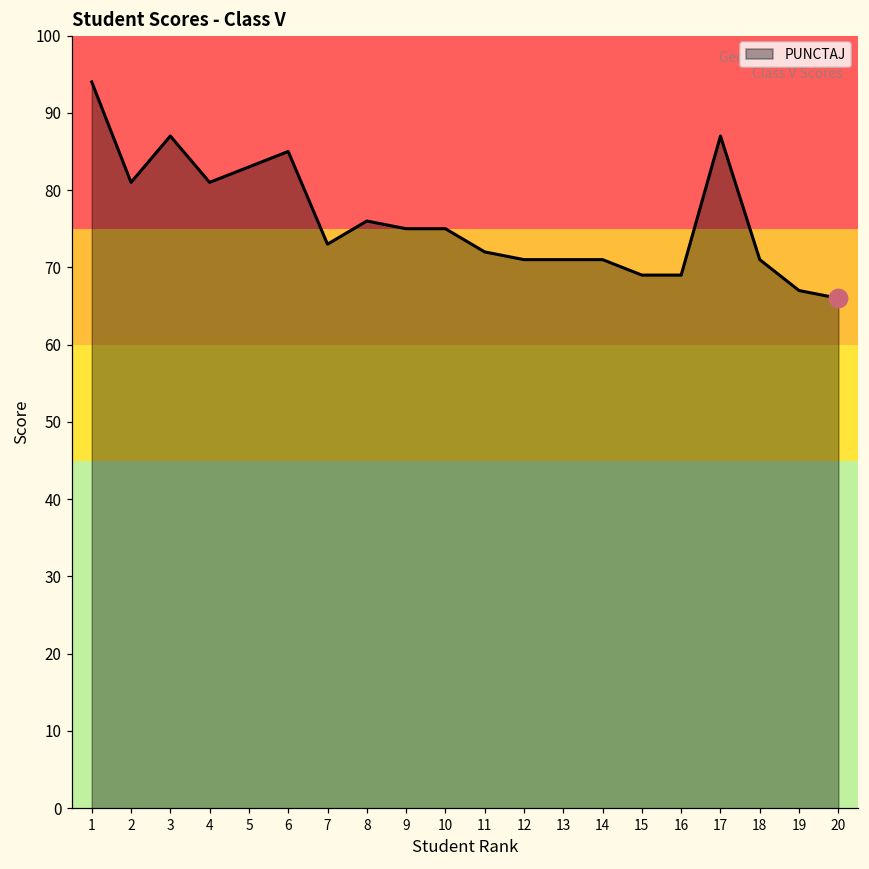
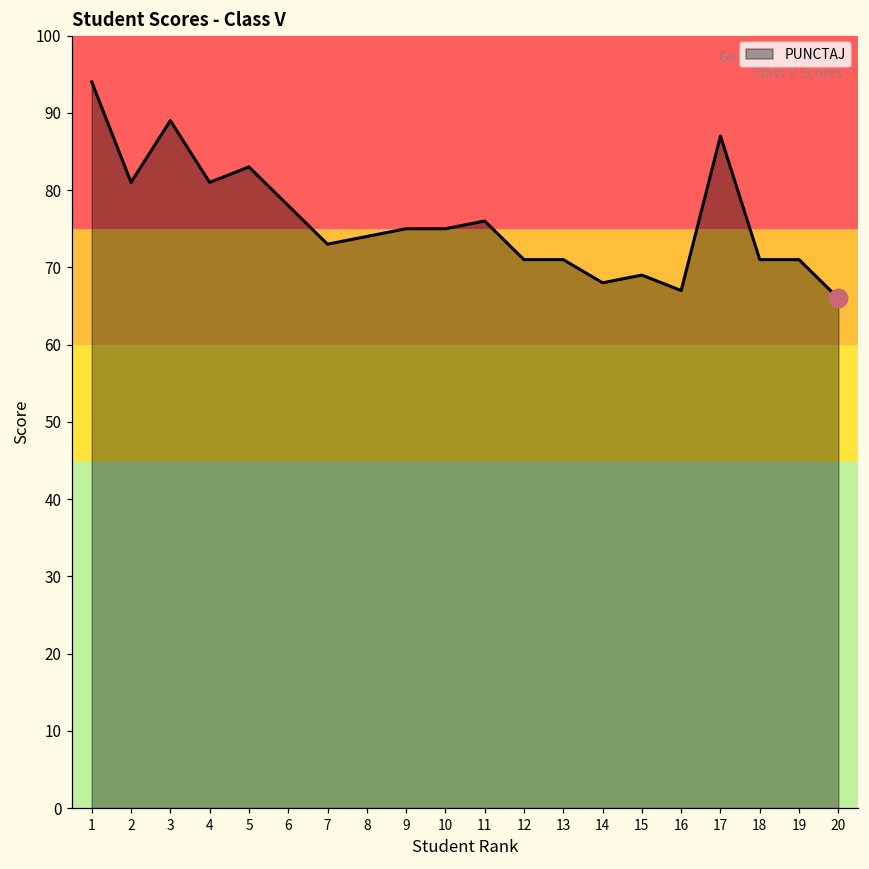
  {
    "PUNCTAJ": {
      "1": 94,
      "2": 81,
-     "3": 87,
+     "3": 89,
      "4": 81,
      "5": 83,
-     "6": 85,
+     "6": 78,
      "7": 73,
-     "8": 76,
+     "8": 74,
      "9": 75,
      "10": 75,
-     "11": 72,
+     "11": 76,
      "12": 71,
      "13": 71,
-     "14": 71,
+     "14": 68,
      "15": 69,
-     "16": 69,
+     "16": 67,
      "17": 87,
      "18": 71,
-     "19": 67
+     "19": 71
    }
  }
